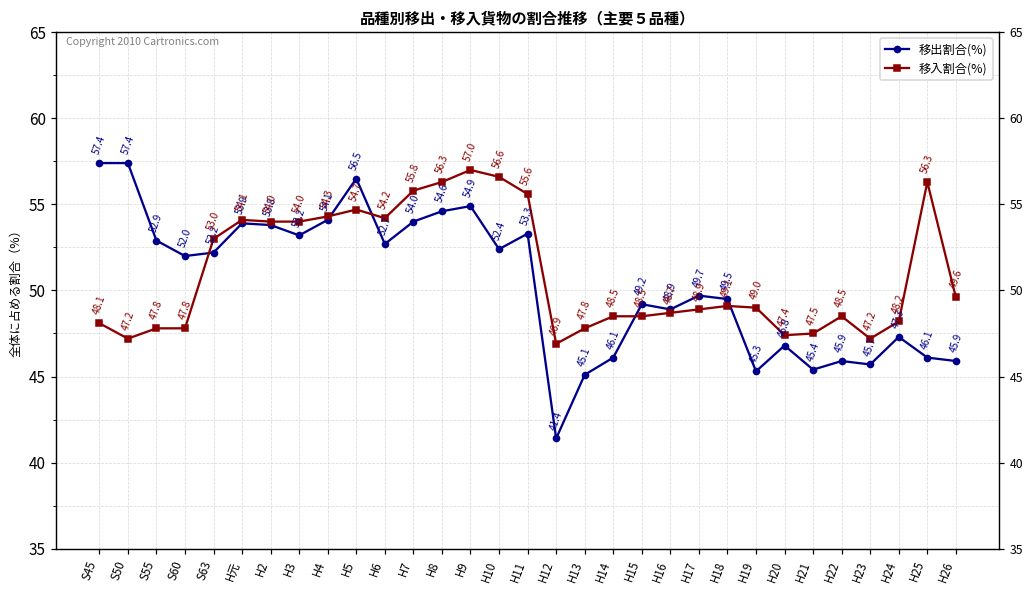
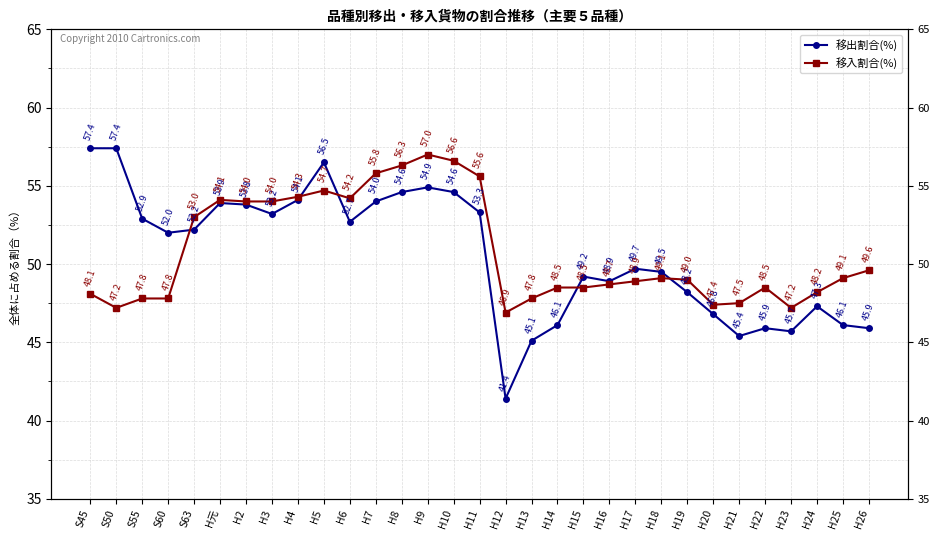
  {
    "移出割合(%)": {
      "S45": 57.4,
      "S50": 57.4,
      "S55": 52.9,
      "S60": 52.0,
      "H5": 56.5,
      "H7": 54.0,
      "H9": 54.9,
-     "H10": 52.4,
+     "H10": 54.6,
      "H11": 53.3,
      "H12": 41.4,
      "H13": 45.1,
      "H14": 46.1,
-     "H19": 45.3,
+     "H19": 48.2,
      "H21": 45.4,
      "H22": 45.9,
      "H25": 46.1,
      "H26": 45.9
    },
    "移入割合(%)": {
      "S45": 48.1,
      "S50": 47.2,
      "S55": 47.8,
      "S60": 47.8,
      "H5": 54.7,
      "H6": 54.2,
      "H7": 55.8,
      "H8": 56.3,
      "H9": 57.0,
      "H10": 56.6,
      "H11": 55.6,
      "H12": 46.9,
      "H13": 47.8,
      "H14": 48.5,
      "H19": 49.0,
      "H21": 47.5,
      "H22": 48.5,
      "H23": 47.2,
-     "H25": 56.3,
+     "H25": 49.1,
      "H26": 49.6
    }
  }
